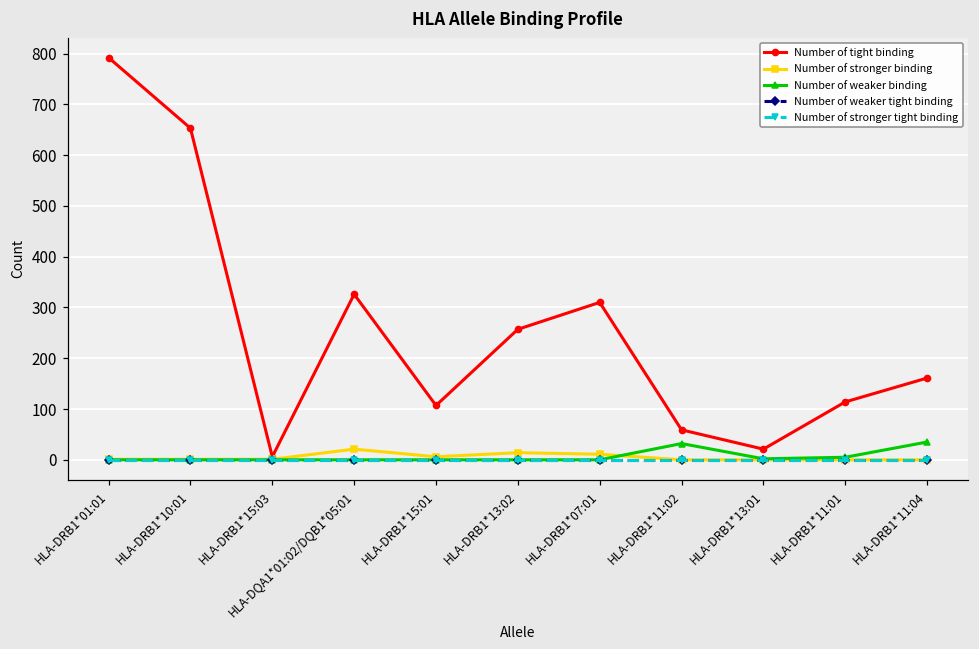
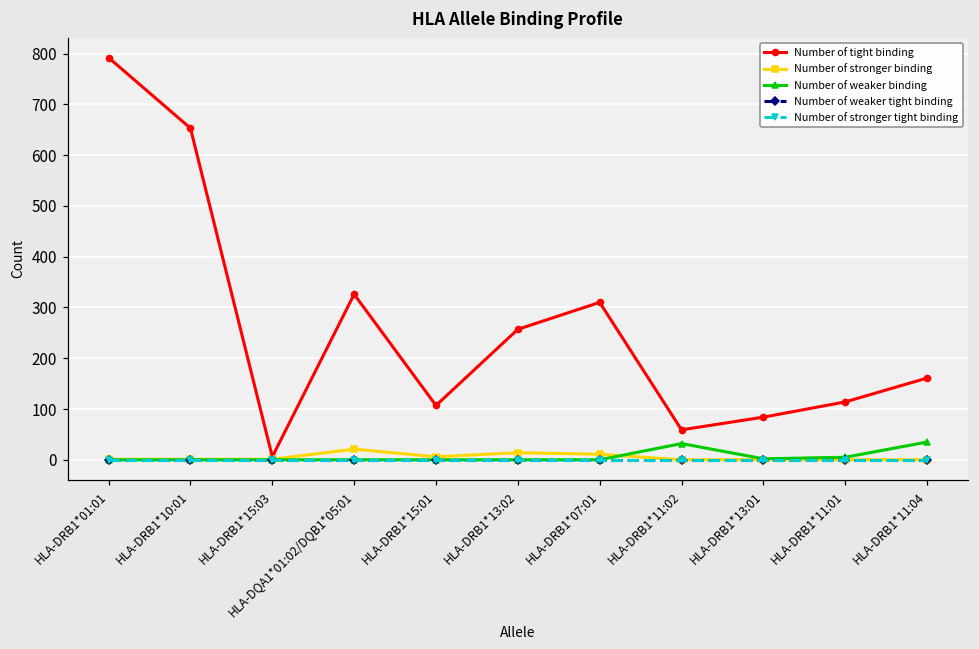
  {
    "Number of tight binding": {
      "HLA-DRB1*01:01": 790,
      "HLA-DRB1*10:01": 650,
      "HLA-DQA1*01:02/DQB1*05:01": 330,
      "HLA-DRB1*15:01": 110,
      "HLA-DRB1*13:02": 260,
      "HLA-DRB1*07:01": 310,
      "HLA-DRB1*11:02": 60,
-     "HLA-DRB1*13:01": 20,
+     "HLA-DRB1*13:01": 80,
      "HLA-DRB1*11:01": 110,
      "HLA-DRB1*11:04": 160
    },
    "Number of stronger binding": {
      "HLA-DQA1*01:02/DQB1*05:01": 20,
      "HLA-DRB1*15:01": 10,
      "HLA-DRB1*13:02": 10,
      "HLA-DRB1*07:01": 10
    },
    "Number of weaker binding": {
      "HLA-DRB1*11:02": 30,
      "HLA-DRB1*11:04": 40
    }
  }
